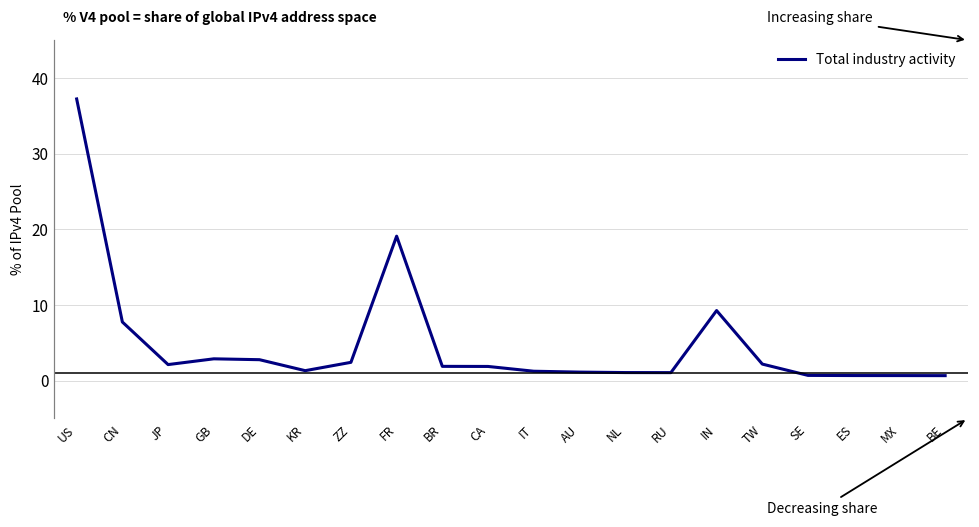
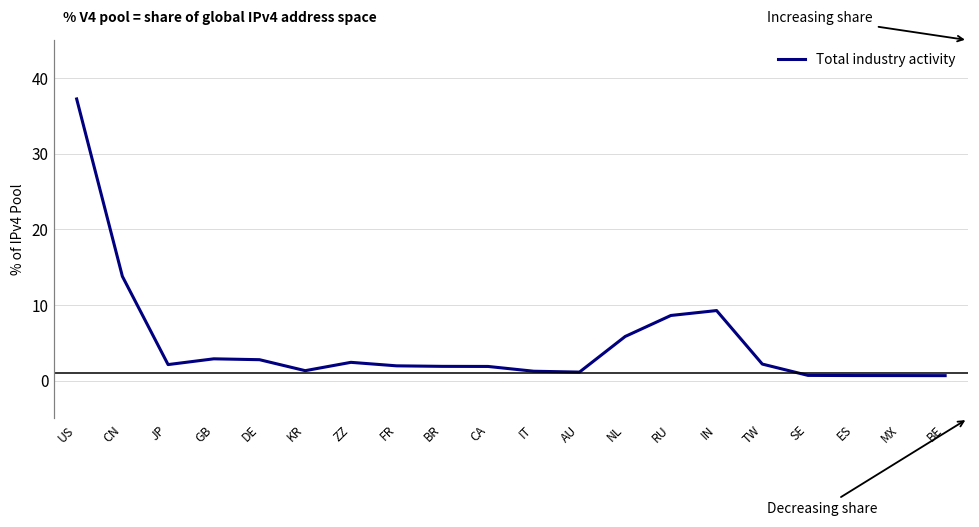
  {
    "US": 37,
-   "CN": 8,
+   "CN": 14,
    "JP": 2,
    "GB": 3,
    "DE": 3,
    "KR": 1,
    "ZZ": 2,
-   "FR": 19,
+   "FR": 2,
    "BR": 2,
    "CA": 2,
    "IT": 1,
    "AU": 1,
-   "NL": 1,
-   "RU": 1,
+   "NL": 6,
+   "RU": 9,
    "IN": 9,
    "TW": 2,
    "SE": 1,
    "ES": 1,
    "MX": 1,
    "BE": 1
  }
